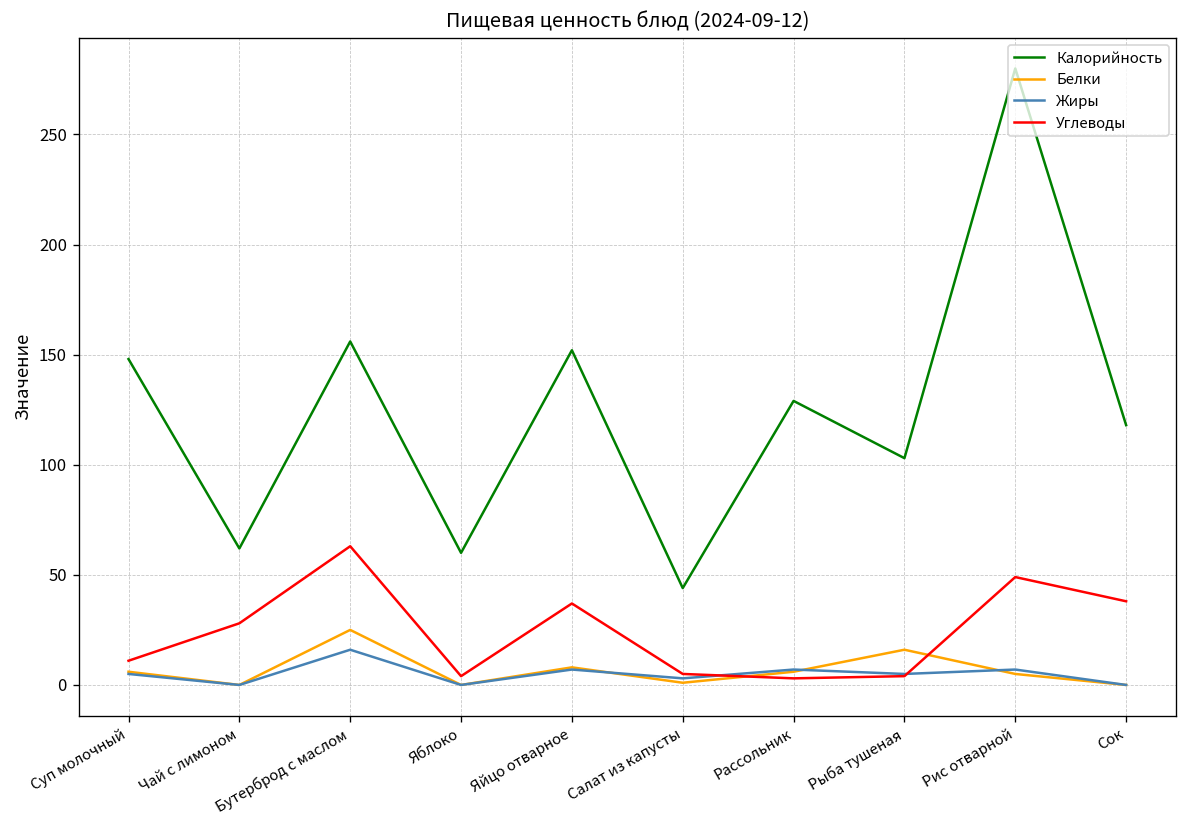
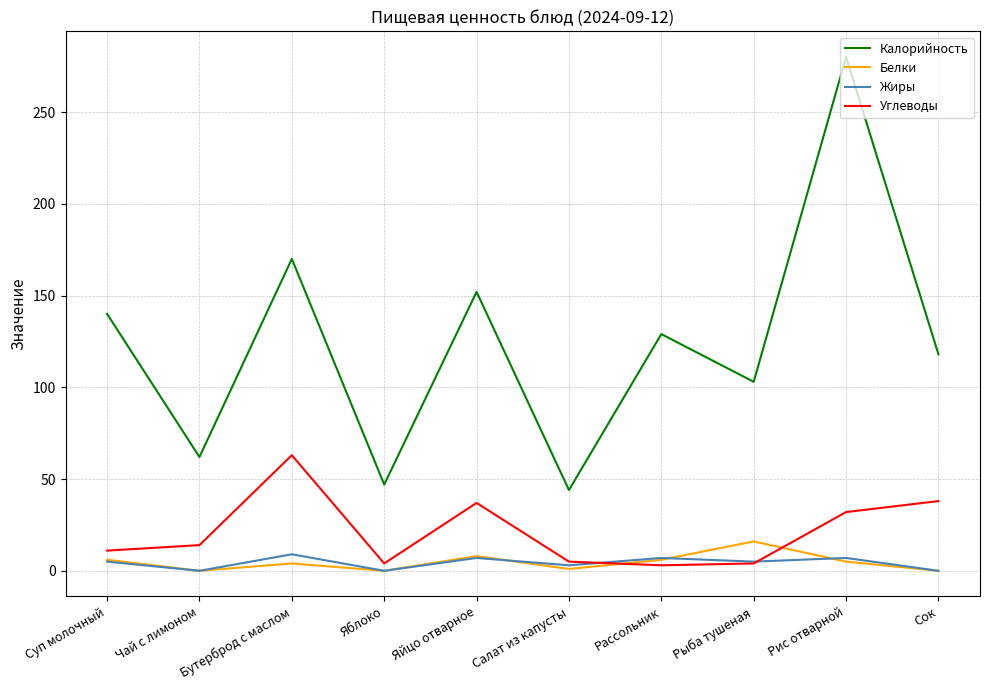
  {
    "Калорийность": {
-     "Суп молочный": 148,
+     "Суп молочный": 140,
      "Чай с лимоном": 62,
-     "Бутерброд с маслом": 156,
-     "Яблоко": 60,
+     "Бутерброд с маслом": 170,
+     "Яблоко": 47,
      "Яйцо отварное": 152,
      "Салат из капусты": 44,
      "Рассольник": 129,
      "Рыба тушеная": 103,
      "Сок": 118
    },
    "Белки": {
-     "Бутерброд с маслом": 25,
+     "Бутерброд с маслом": 4,
      "Салат из капусты": 1,
      "Рыба тушеная": 16,
      "Рис отварной": 5
    },
    "Жиры": {
-     "Бутерброд с маслом": 16,
+     "Бутерброд с маслом": 9,
      "Салат из капусты": 3,
      "Рис отварной": 7
    },
    "Углеводы": {
      "Суп молочный": 11,
-     "Чай с лимоном": 28,
+     "Чай с лимоном": 14,
      "Бутерброд с маслом": 63,
      "Яблоко": 4,
      "Яйцо отварное": 37,
      "Салат из капусты": 5,
      "Рассольник": 3,
-     "Рис отварной": 49,
+     "Рис отварной": 32,
      "Сок": 38
    }
  }
